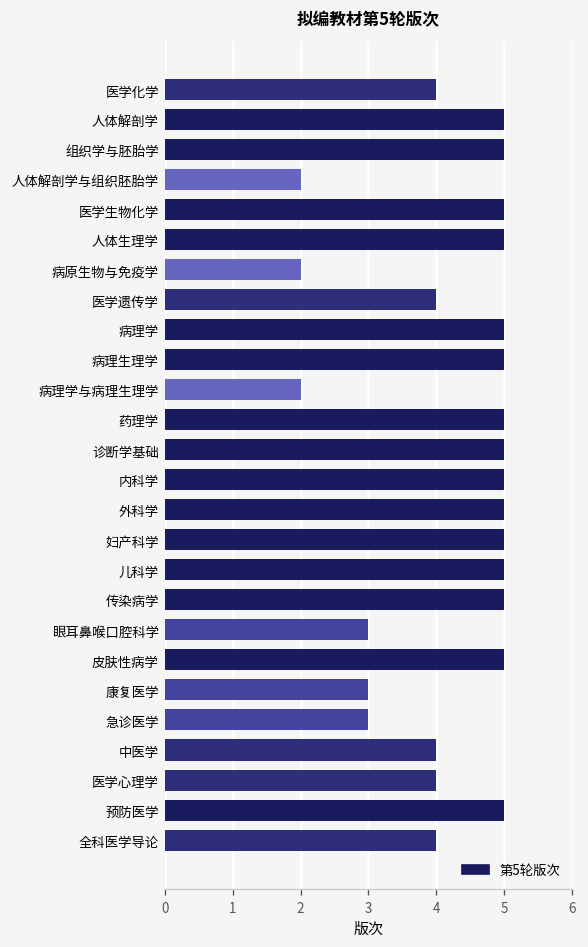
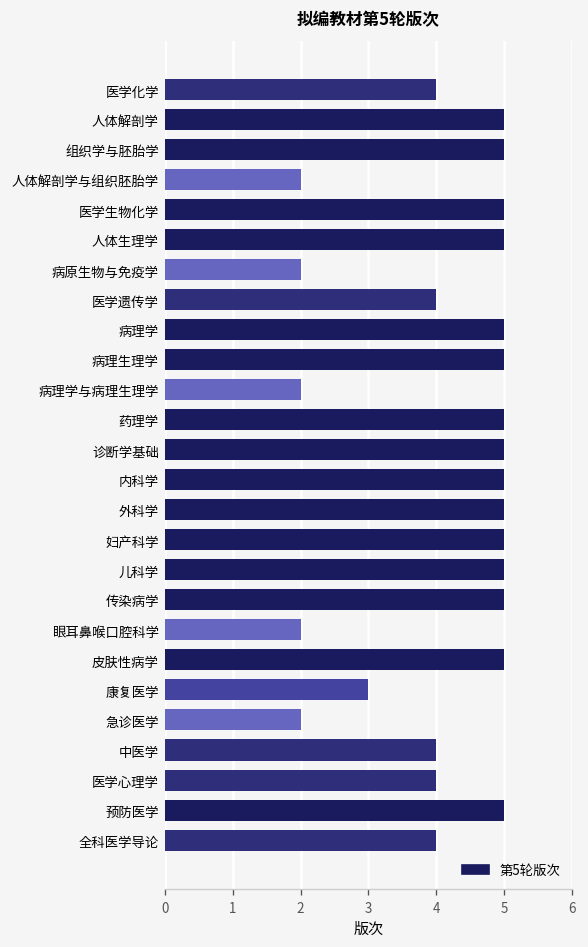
  {
    "医学化学": 4,
    "人体解剖学": 5,
    "组织学与胚胎学": 5,
    "人体解剖学与组织胚胎学": 2,
    "医学生物化学": 5,
    "人体生理学": 5,
    "病原生物与免疫学": 2,
    "医学遗传学": 4,
    "病理学": 5,
    "病理生理学": 5,
    "病理学与病理生理学": 2,
    "药理学": 5,
    "诊断学基础": 5,
    "内科学": 5,
    "外科学": 5,
    "妇产科学": 5,
    "儿科学": 5,
    "传染病学": 5,
-   "眼耳鼻喉口腔科学": 3,
+   "眼耳鼻喉口腔科学": 2,
    "皮肤性病学": 5,
    "康复医学": 3,
-   "急诊医学": 3,
+   "急诊医学": 2,
    "中医学": 4,
    "医学心理学": 4,
    "预防医学": 5,
    "全科医学导论": 4
  }
